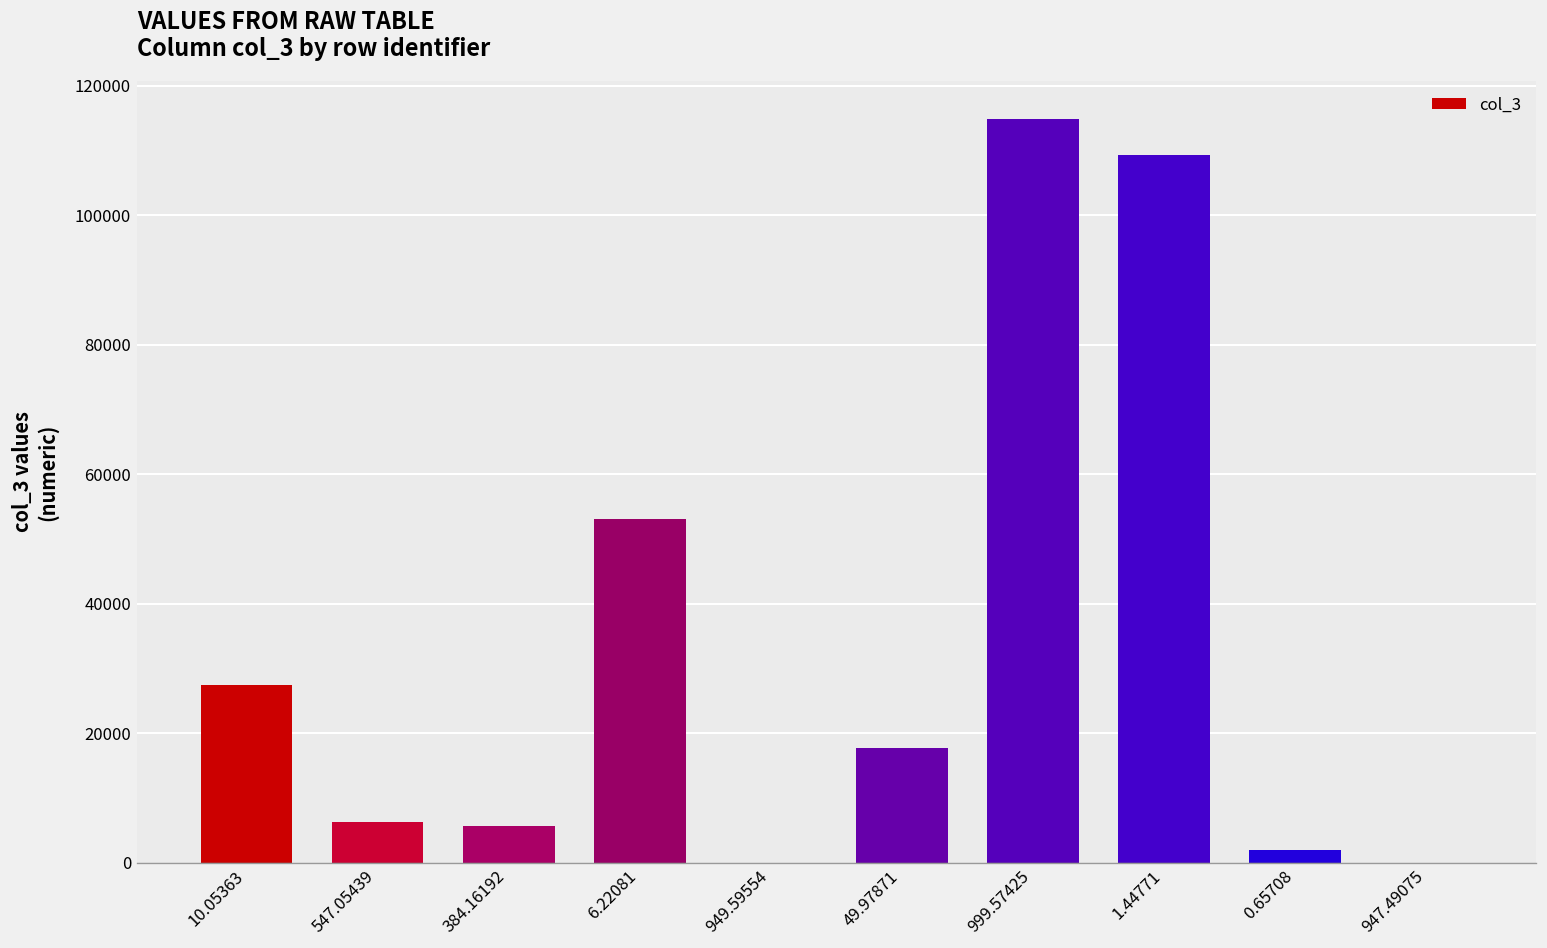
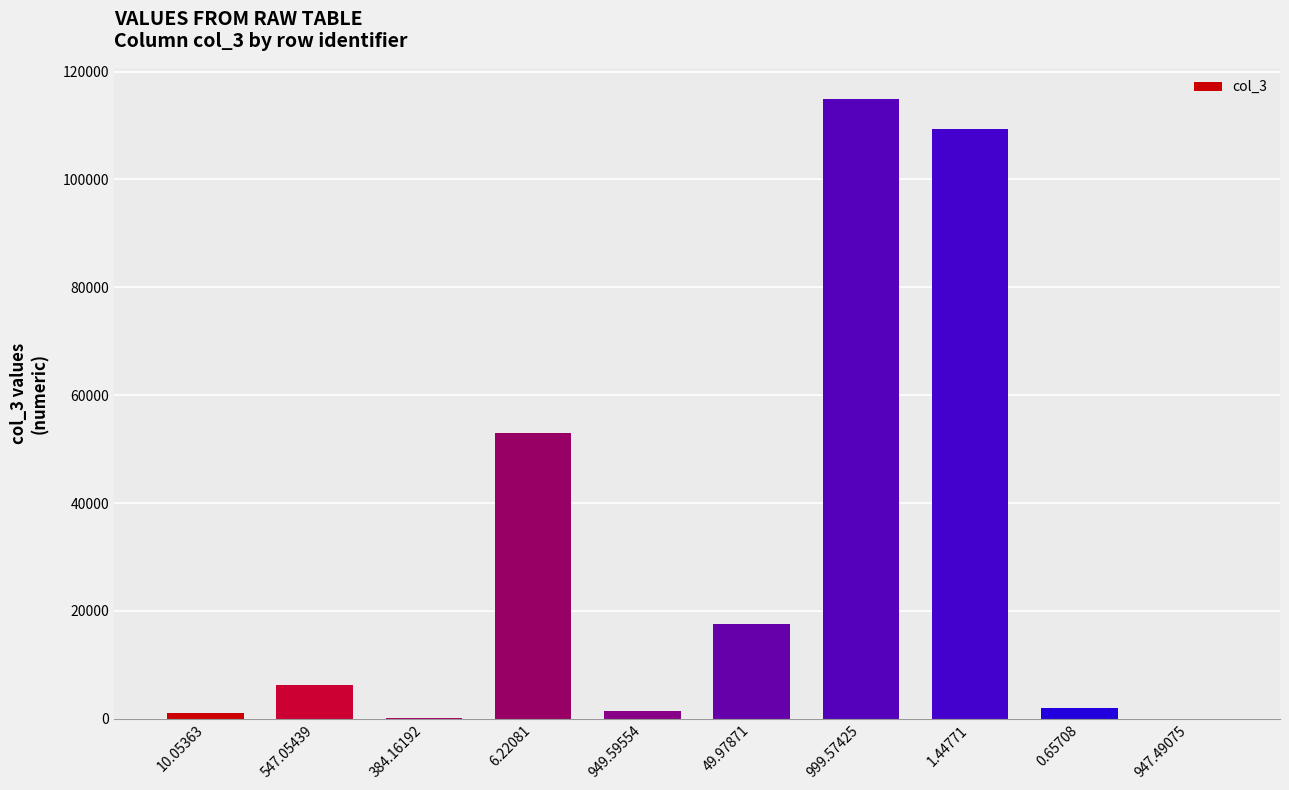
  {
-   "10.05363": 28000,
+   "10.05363": 1000,
    "547.05439": 6000,
-   "384.16192": 6000,
+   "384.16192": 0,
    "6.22081": 53000,
-   "949.59554": 0,
+   "949.59554": 2000,
    "49.97871": 18000,
    "999.57425": 115000,
    "1.44771": 109000,
    "0.65708": 2000,
    "947.49075": 0
  }
